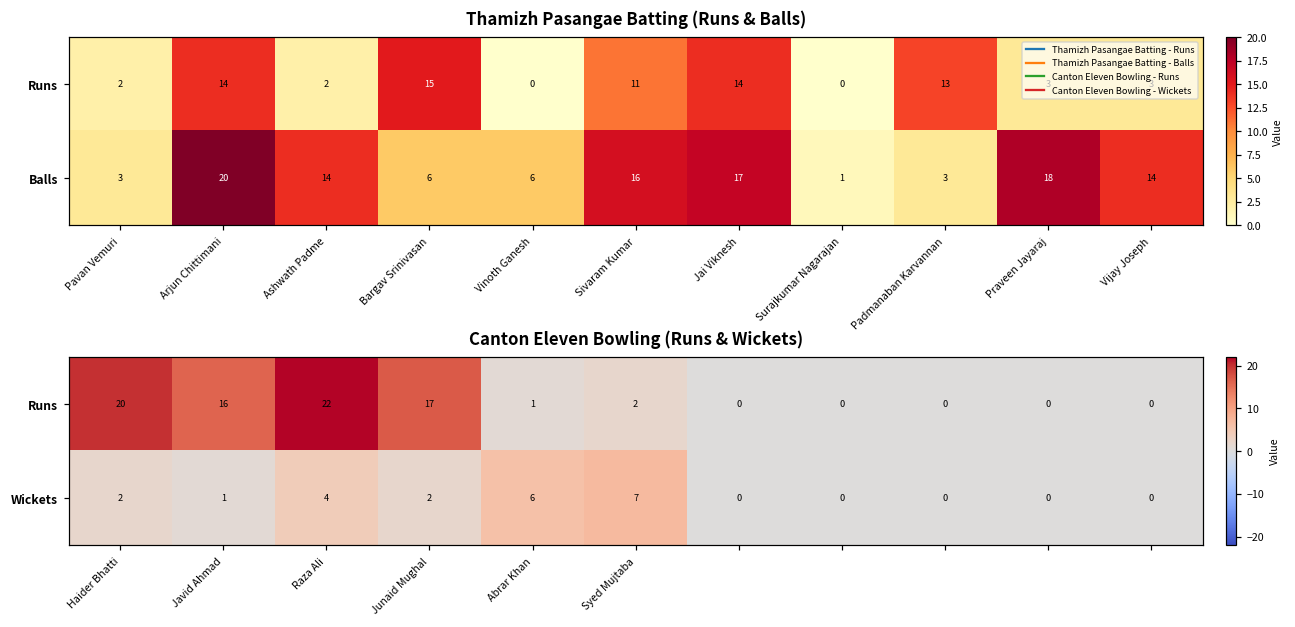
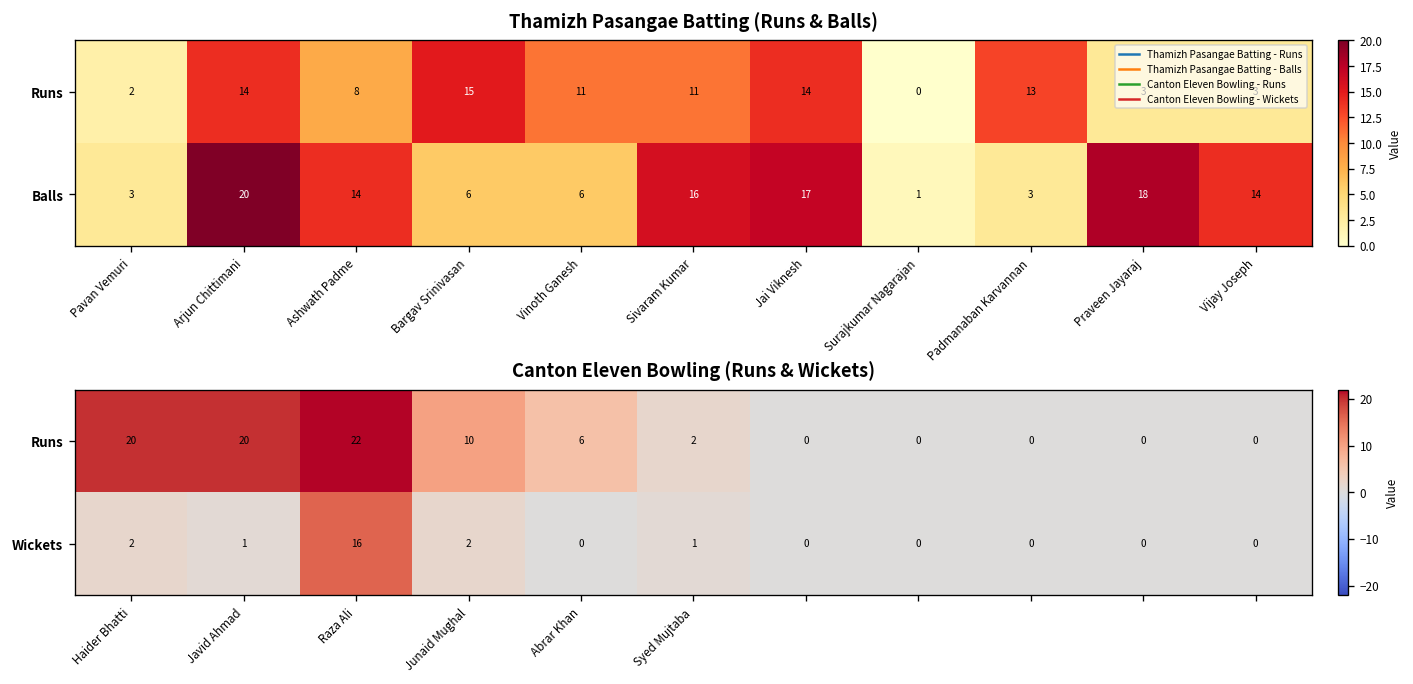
  {
    "Thamizh Pasangae Batting (Runs & Balls)": {
      "Runs": {
        "Pavan Vemuri": 2,
        "Arjun Chittimani": 14,
-       "Ashwath Padme": 2,
+       "Ashwath Padme": 8,
        "Bargav Srinivasan": 15,
-       "Vinoth Ganesh": 0,
+       "Vinoth Ganesh": 11,
        "Sivaram Kumar": 11,
        "Jai Viknesh": 14,
        "Surajkumar Nagarajan": 0,
        "Padmanaban Karvannan": 13
      },
      "Balls": {
        "Pavan Vemuri": 3,
        "Arjun Chittimani": 20,
        "Ashwath Padme": 14,
        "Bargav Srinivasan": 6,
        "Vinoth Ganesh": 6,
        "Sivaram Kumar": 16,
        "Jai Viknesh": 17,
        "Surajkumar Nagarajan": 1,
        "Padmanaban Karvannan": 3,
        "Praveen Jayaraj": 18,
        "Vijay Joseph": 14
      }
    },
    "Canton Eleven Bowling (Runs & Wickets)": {
      "Runs": {
        "Haider Bhatti": 20,
-       "Javid Ahmad": 16,
+       "Javid Ahmad": 20,
        "Raza Ali": 22,
-       "Junaid Mughal": 17,
-       "Abrar Khan": 1,
+       "Junaid Mughal": 10,
+       "Abrar Khan": 6,
        "Syed Mujtaba": 2
      },
      "Wickets": {
        "Haider Bhatti": 2,
        "Javid Ahmad": 1,
-       "Raza Ali": 4,
+       "Raza Ali": 16,
        "Junaid Mughal": 2,
-       "Abrar Khan": 6,
-       "Syed Mujtaba": 7
+       "Abrar Khan": 0,
+       "Syed Mujtaba": 1
      }
    }
  }
